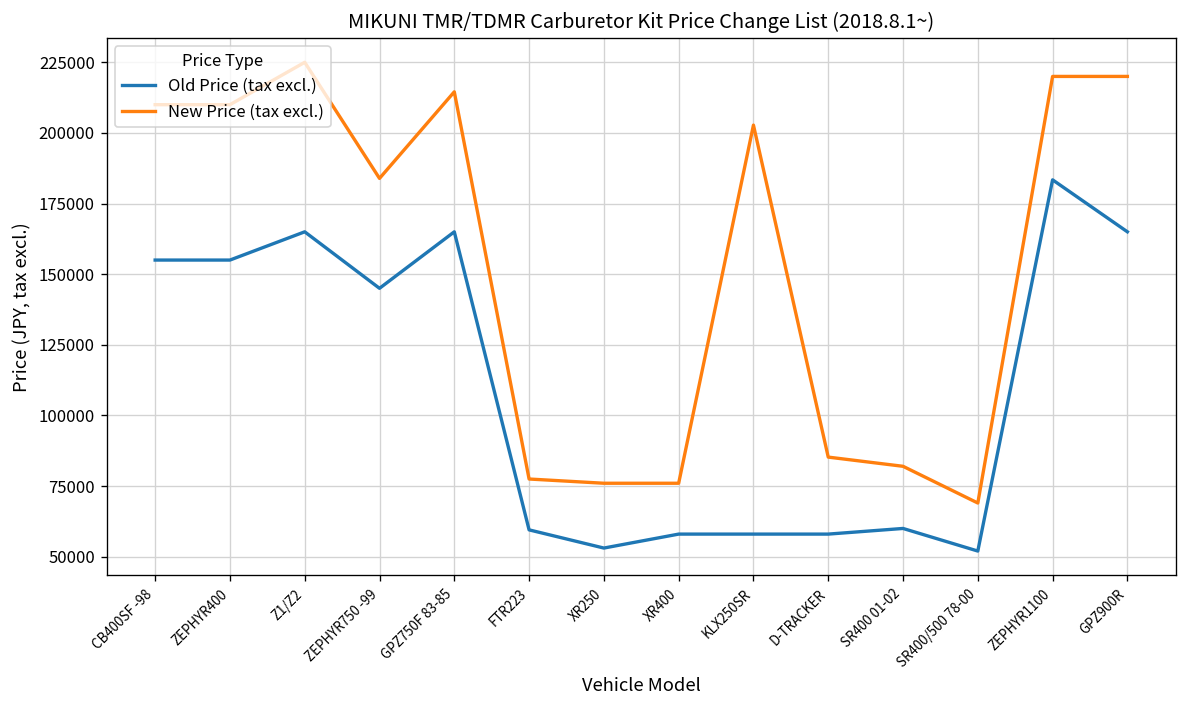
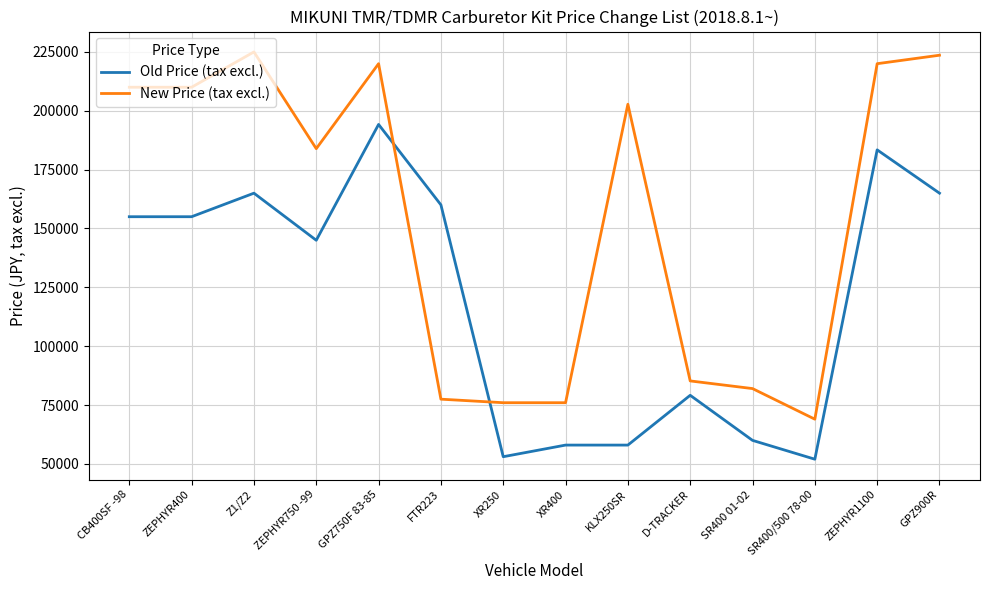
  {
    "Old Price (tax excl.)": {
      "CB400SF -98": 155000,
      "ZEPHYR400": 155000,
      "Z1/Z2": 165000,
      "ZEPHYR750 -99": 145000,
-     "GPZ750F 83-85": 165000,
-     "FTR223": 60000,
+     "GPZ750F 83-85": 194000,
+     "FTR223": 160000,
      "XR250": 53000,
      "XR400": 58000,
      "KLX250SR": 58000,
-     "D-TRACKER": 58000,
+     "D-TRACKER": 79000,
      "SR400 01-02": 60000,
      "SR400/500 78-00": 52000,
      "ZEPHYR1100": 183000,
      "GPZ900R": 165000
    },
    "New Price (tax excl.)": {
      "ZEPHYR750 -99": 184000,
-     "GPZ750F 83-85": 215000,
+     "GPZ750F 83-85": 220000,
      "FTR223": 78000,
      "XR250": 76000,
      "XR400": 76000,
      "KLX250SR": 203000,
      "D-TRACKER": 85000,
      "SR400 01-02": 82000,
      "SR400/500 78-00": 69000,
      "ZEPHYR1100": 220000,
-     "GPZ900R": 220000
+     "GPZ900R": 224000
    }
  }
